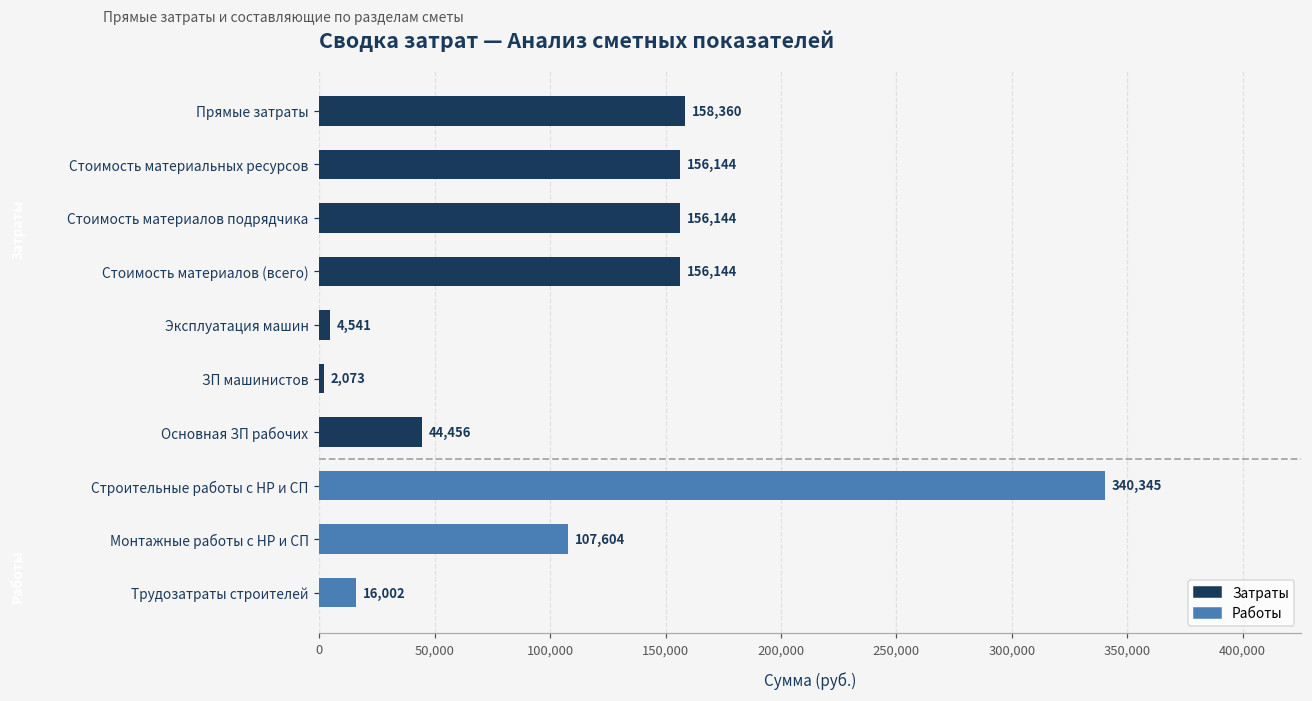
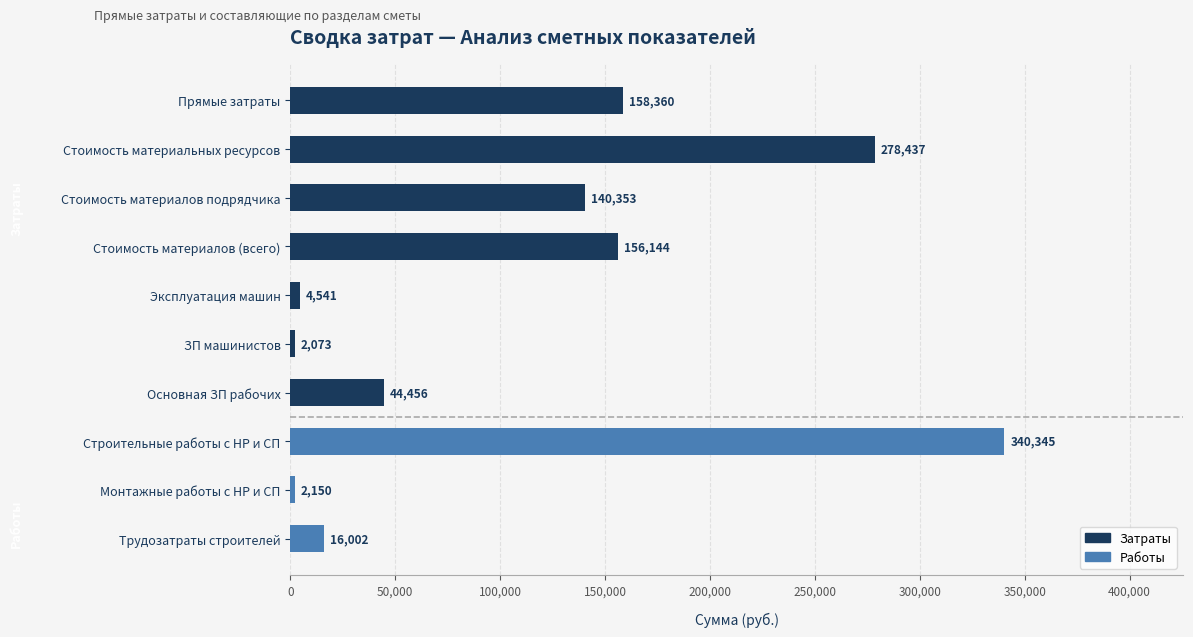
  {
    "Прямые затраты": "158,360",
-   "Стоимость материальных ресурсов": "156,144",
-   "Стоимость материалов подрядчика": "156,144",
+   "Стоимость материальных ресурсов": "278,437",
+   "Стоимость материалов подрядчика": "140,353",
    "Стоимость материалов (всего)": "156,144",
    "Эксплуатация машин": "4,541",
    "ЗП машинистов": "2,073",
    "Основная ЗП рабочих": "44,456",
    "Строительные работы с НР и СП": "340,345",
-   "Монтажные работы с НР и СП": "107,604",
+   "Монтажные работы с НР и СП": "2,150",
    "Трудозатраты строителей": "16,002"
  }
